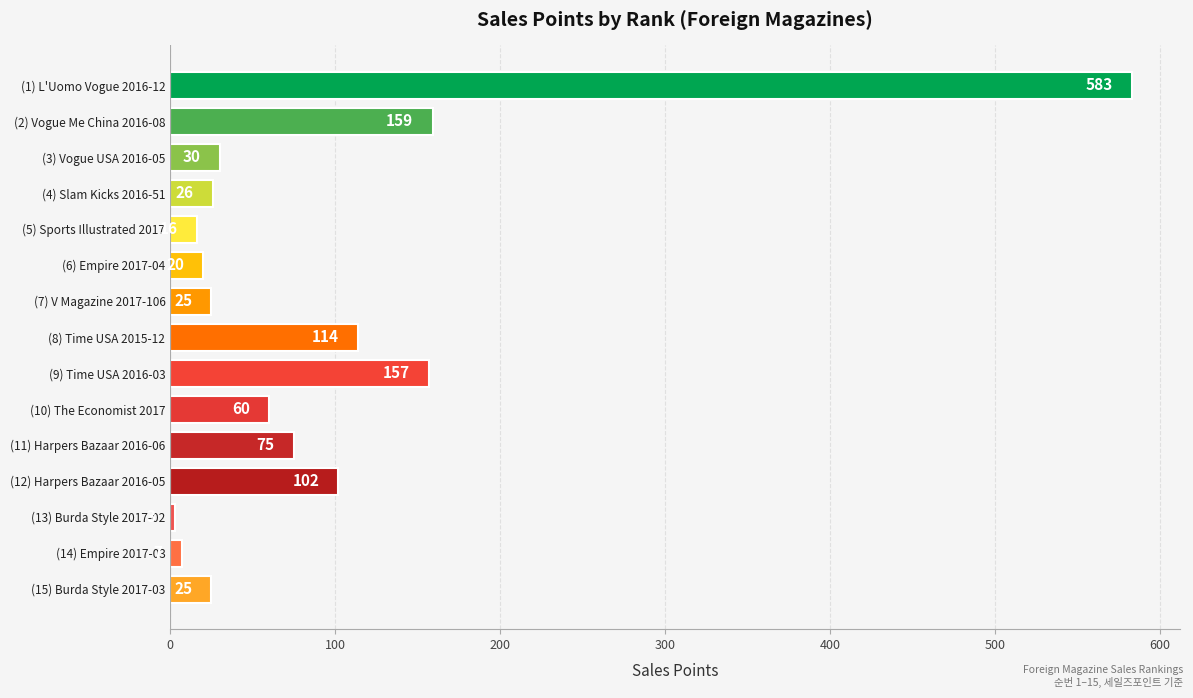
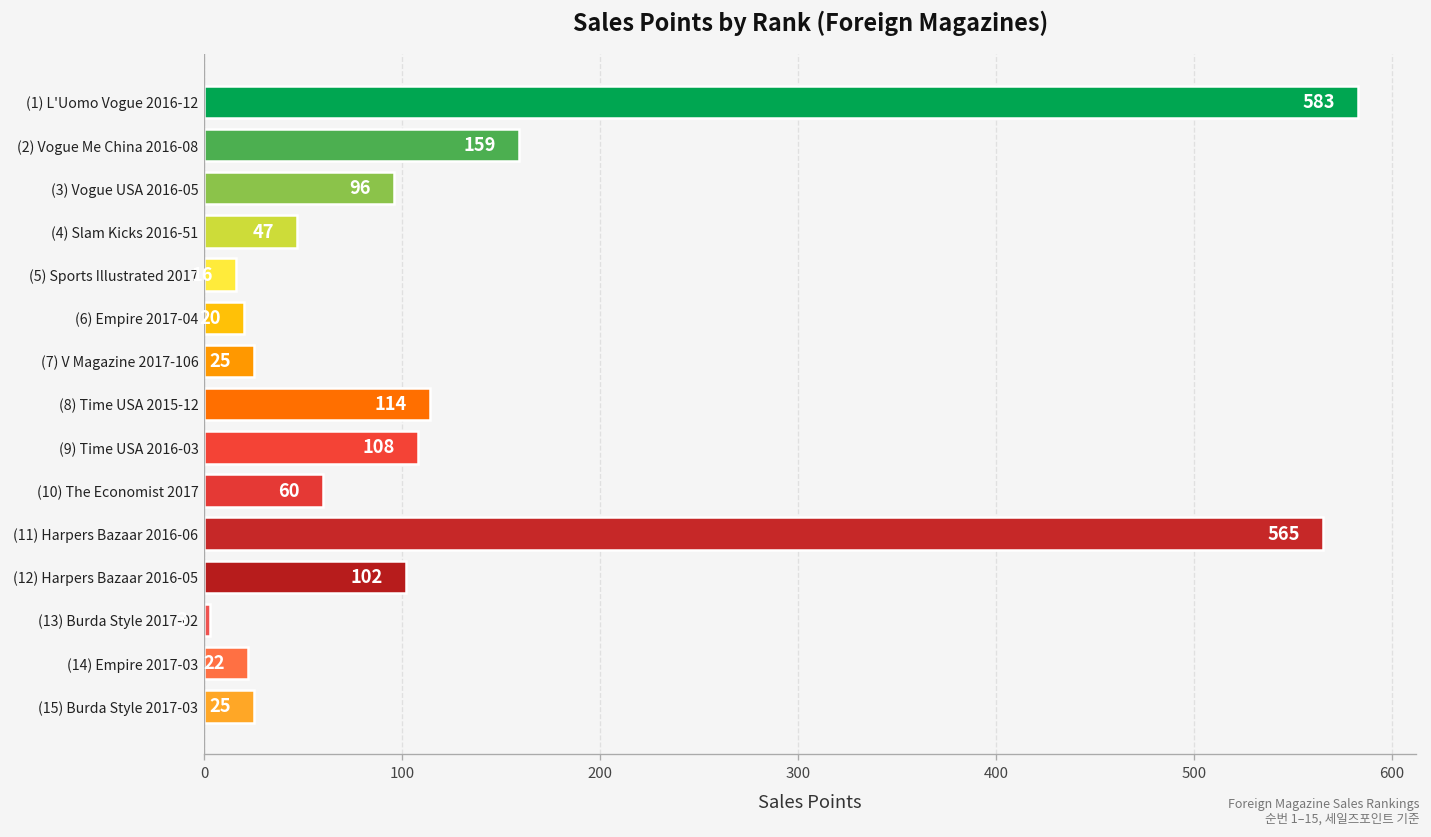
  {
    "(1) L'Uomo Vogue 2016-12": 583,
    "(2) Vogue Me China 2016-08": 159,
-   "(3) Vogue USA 2016-05": 30,
-   "(4) Slam Kicks 2016-51": 26,
+   "(3) Vogue USA 2016-05": 96,
+   "(4) Slam Kicks 2016-51": 47,
    "(6) Empire 2017-04": 20,
    "(7) V Magazine 2017-106": 25,
    "(8) Time USA 2015-12": 114,
-   "(9) Time USA 2016-03": 157,
+   "(9) Time USA 2016-03": 108,
    "(10) The Economist 2017": 60,
-   "(11) Harpers Bazaar 2016-06": 75,
+   "(11) Harpers Bazaar 2016-06": 565,
    "(12) Harpers Bazaar 2016-05": 102,
-   "(14) Empire 2017-03": 7,
+   "(14) Empire 2017-03": 22,
    "(15) Burda Style 2017-03": 25
  }
